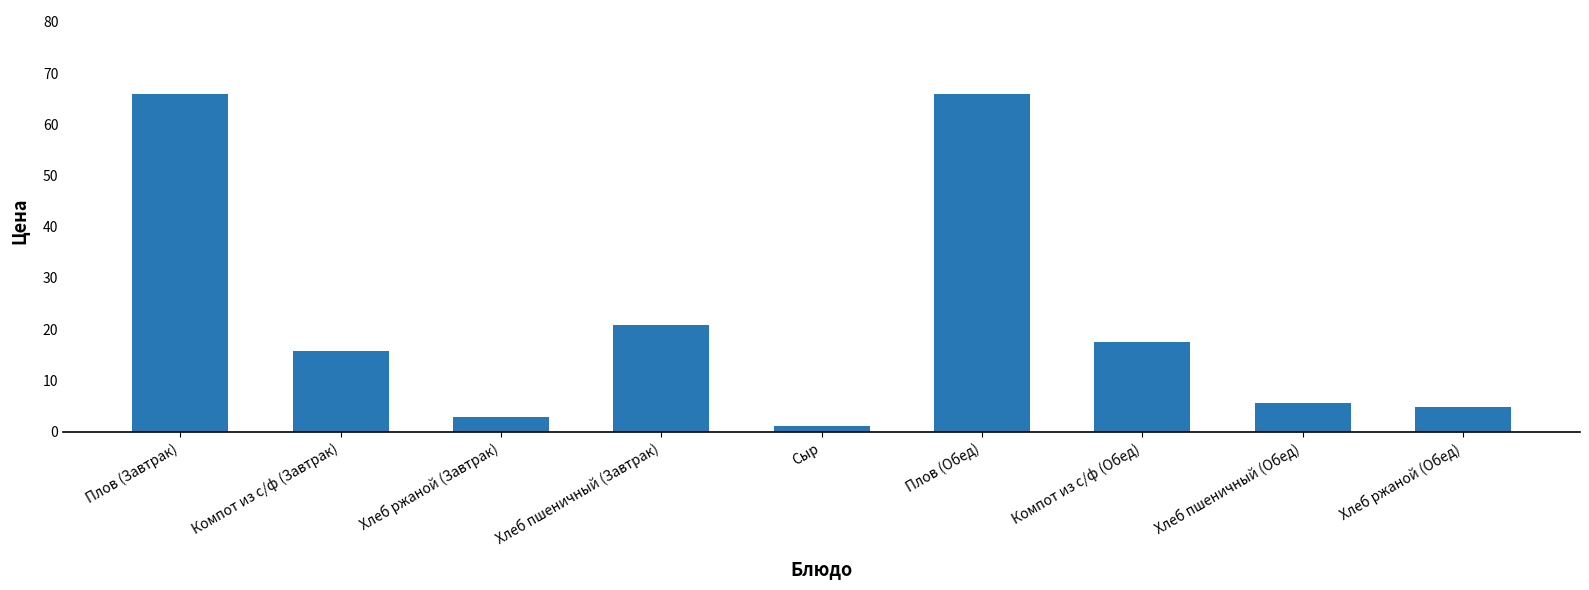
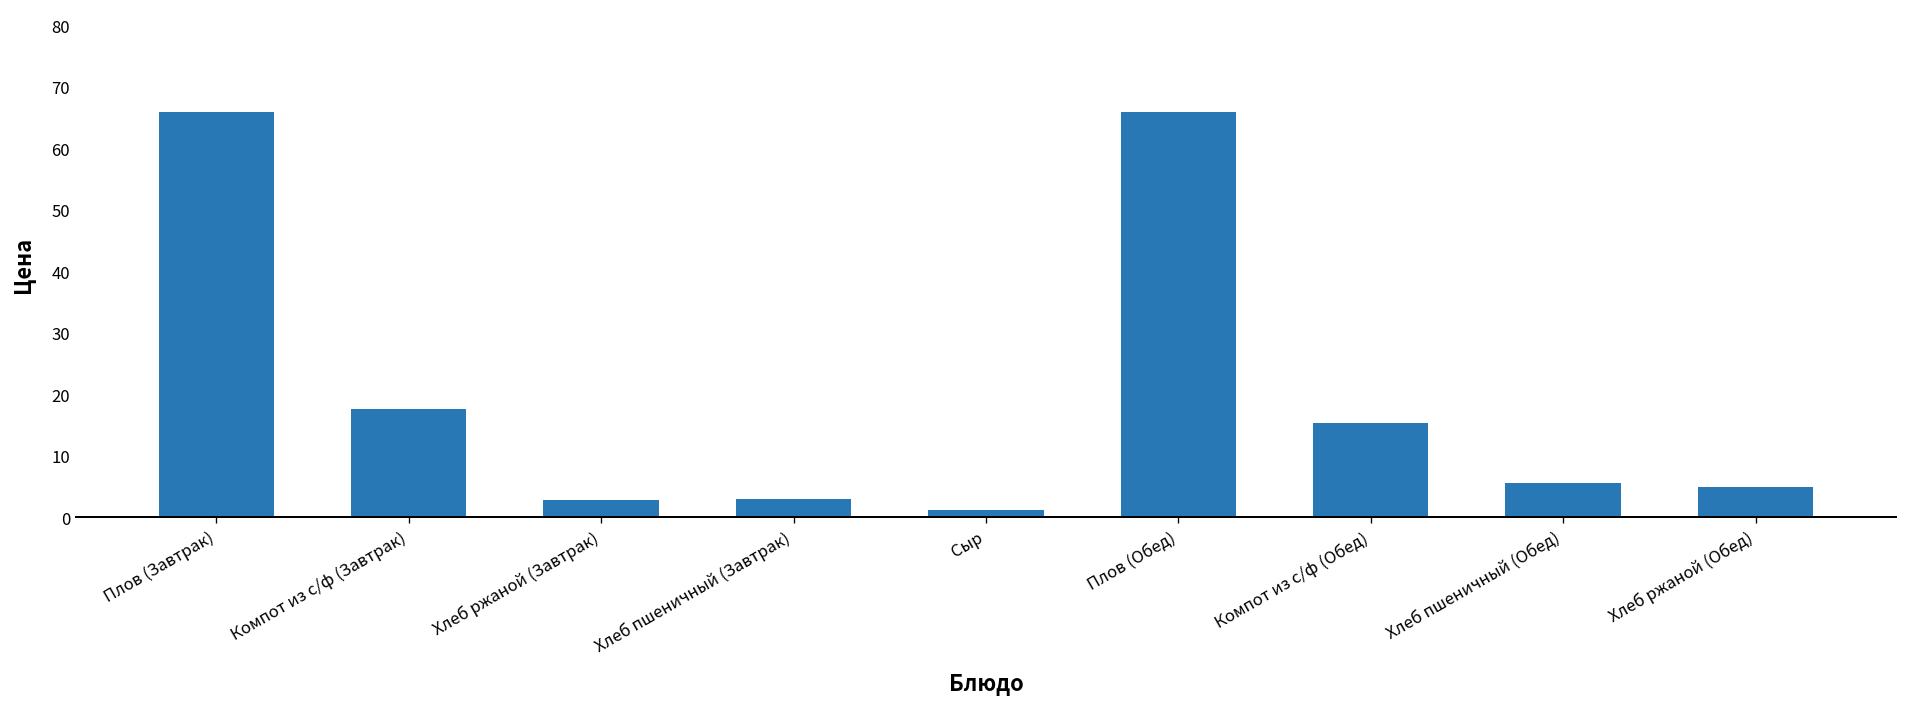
  {
    "Плов (Завтрак)": 66,
-   "Компот из с/ф (Завтрак)": 16,
+   "Компот из с/ф (Завтрак)": 18,
    "Хлеб ржаной (Завтрак)": 3,
-   "Хлеб пшеничный (Завтрак)": 21,
+   "Хлеб пшеничный (Завтрак)": 3,
    "Сыр": 1,
    "Плов (Обед)": 66,
-   "Компот из с/ф (Обед)": 18,
+   "Компот из с/ф (Обед)": 15,
    "Хлеб пшеничный (Обед)": 6,
    "Хлеб ржаной (Обед)": 5
  }
